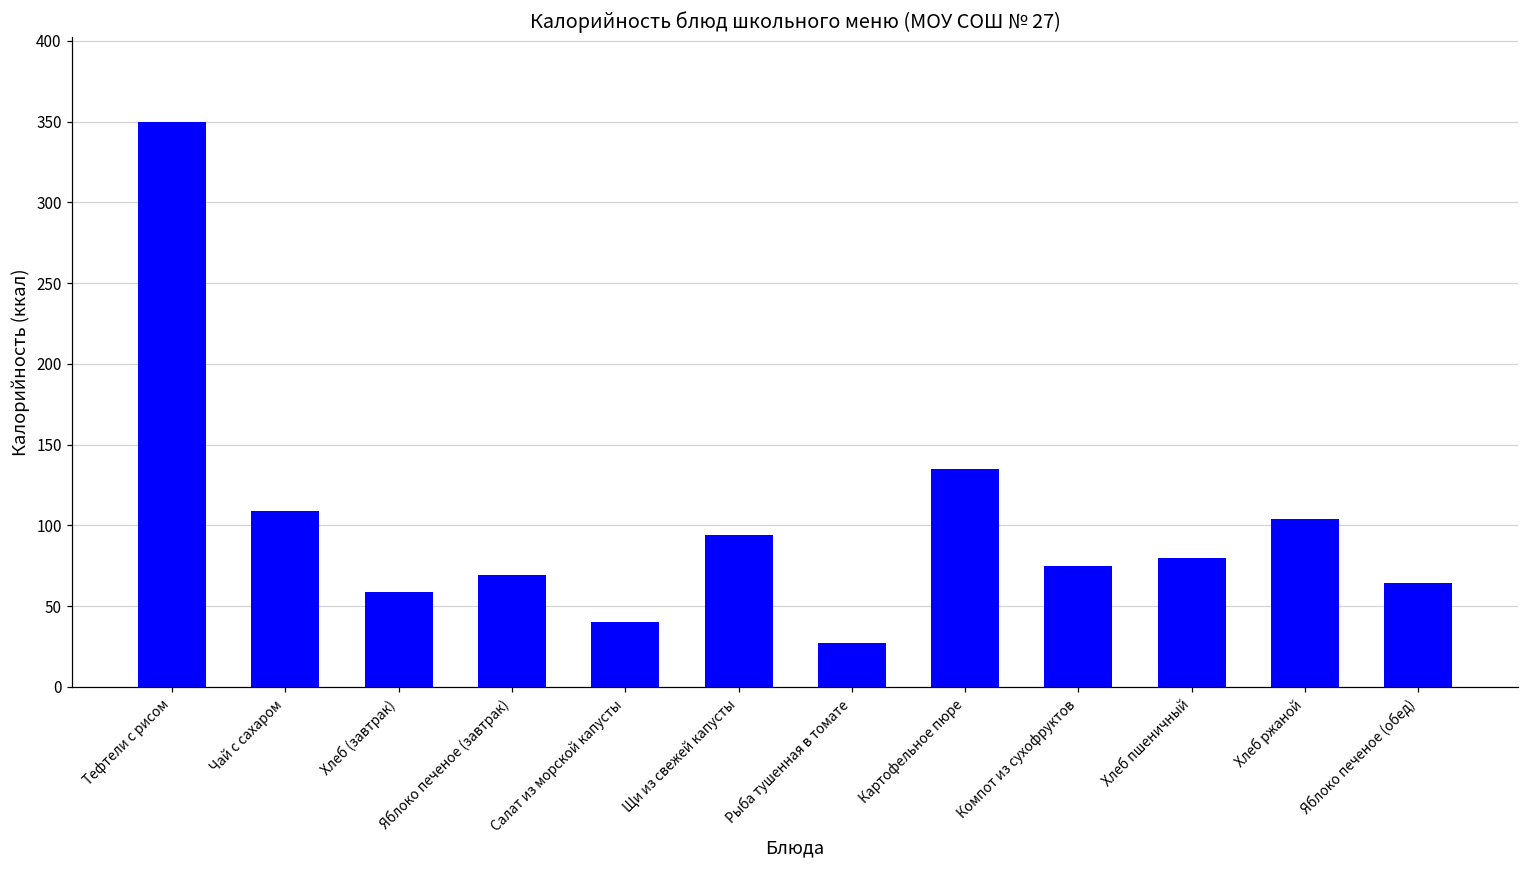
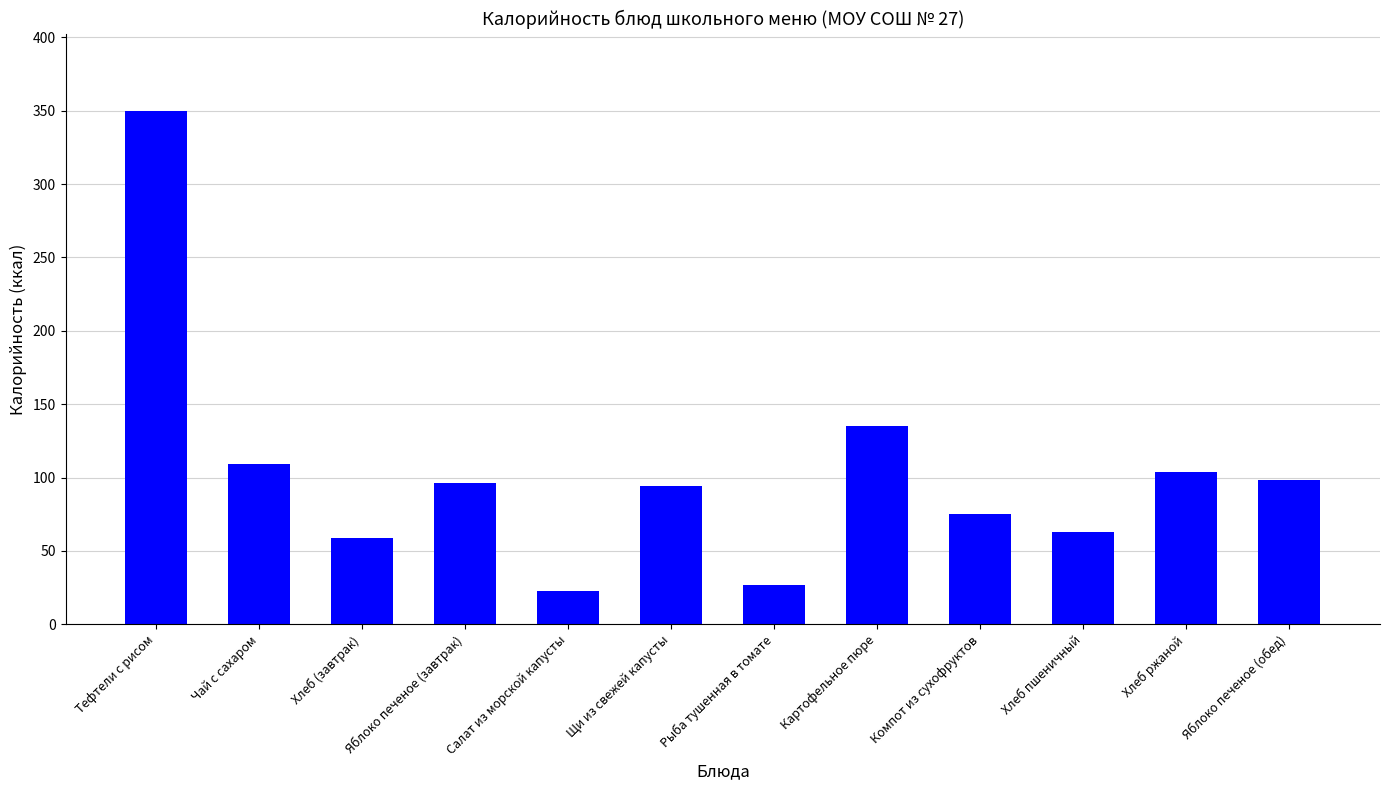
  {
    "Тефтели с рисом": 350,
    "Чай с сахаром": 109,
    "Хлеб (завтрак)": 59,
-   "Яблоко печеное (завтрак)": 69,
-   "Салат из морской капусты": 40,
+   "Яблоко печеное (завтрак)": 96,
+   "Салат из морской капусты": 23,
    "Щи из свежей капусты": 94,
    "Рыба тушенная в томате": 27,
    "Картофельное пюре": 135,
    "Компот из сухофруктов": 75,
-   "Хлеб пшеничный": 80,
+   "Хлеб пшеничный": 63,
    "Хлеб ржаной": 104,
-   "Яблоко печеное (обед)": 64
+   "Яблоко печеное (обед)": 98
  }
